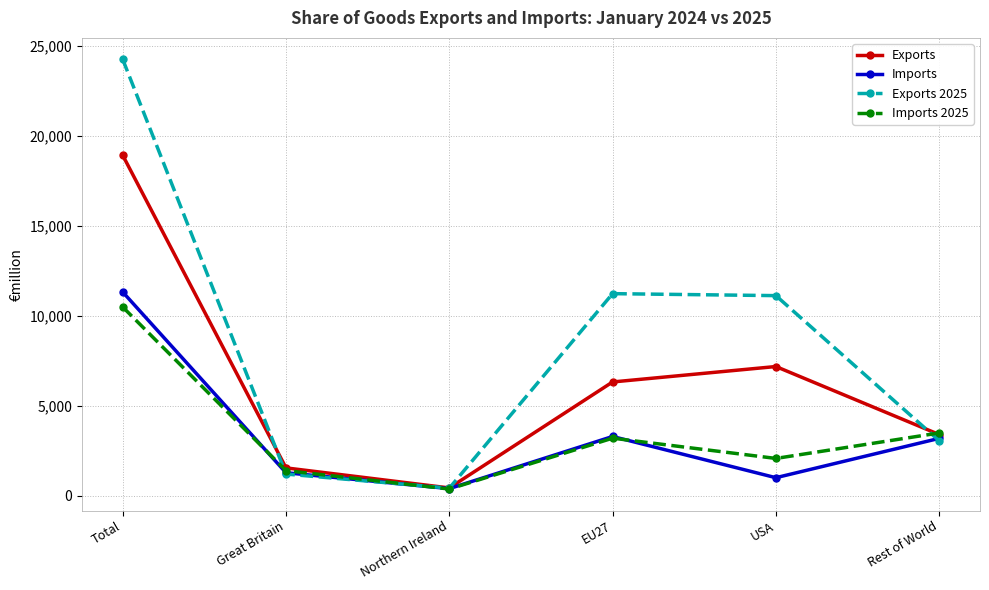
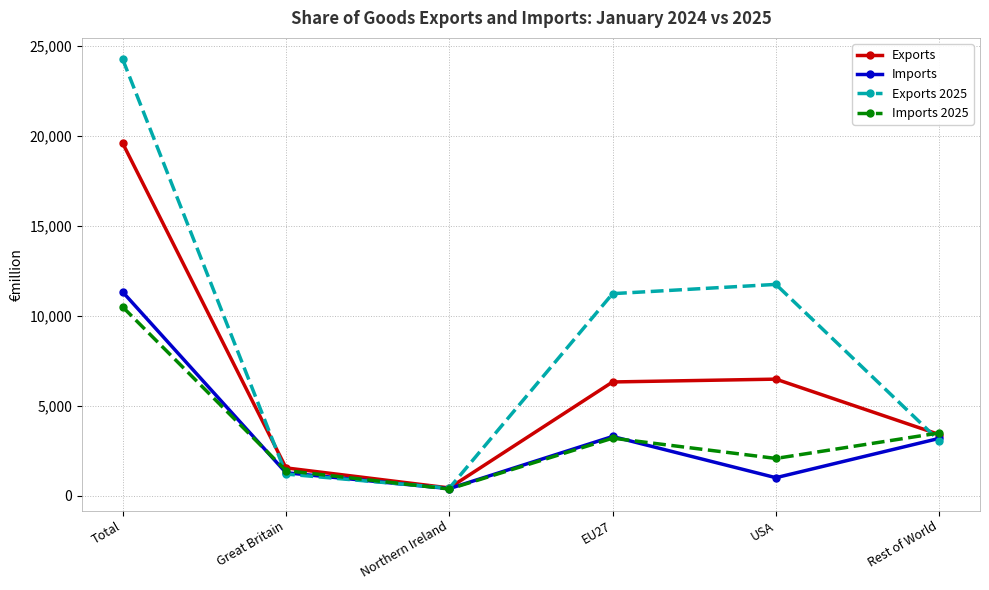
  {
    "Exports": {
-     "Total": "18,900",
+     "Total": "19,600",
      "Great Britain": "1,500",
      "EU27": "6,300",
-     "USA": "7,200"
+     "USA": "6,500"
    },
    "Imports": {
      "Total": "11,300",
      "USA": "1,000"
    },
    "Exports 2025": {
      "Total": "24,200",
      "EU27": "11,200",
-     "USA": "11,100"
+     "USA": "11,700"
    },
    "Imports 2025": {
      "Total": "10,500",
      "USA": "2,100"
    }
  }
